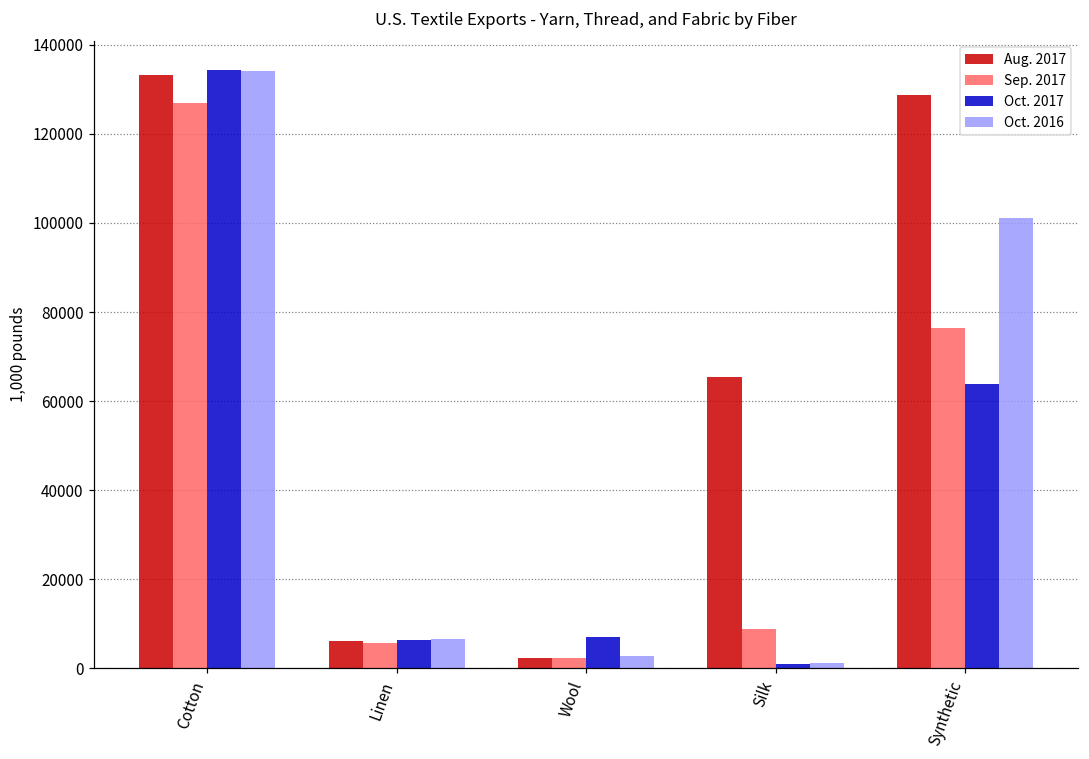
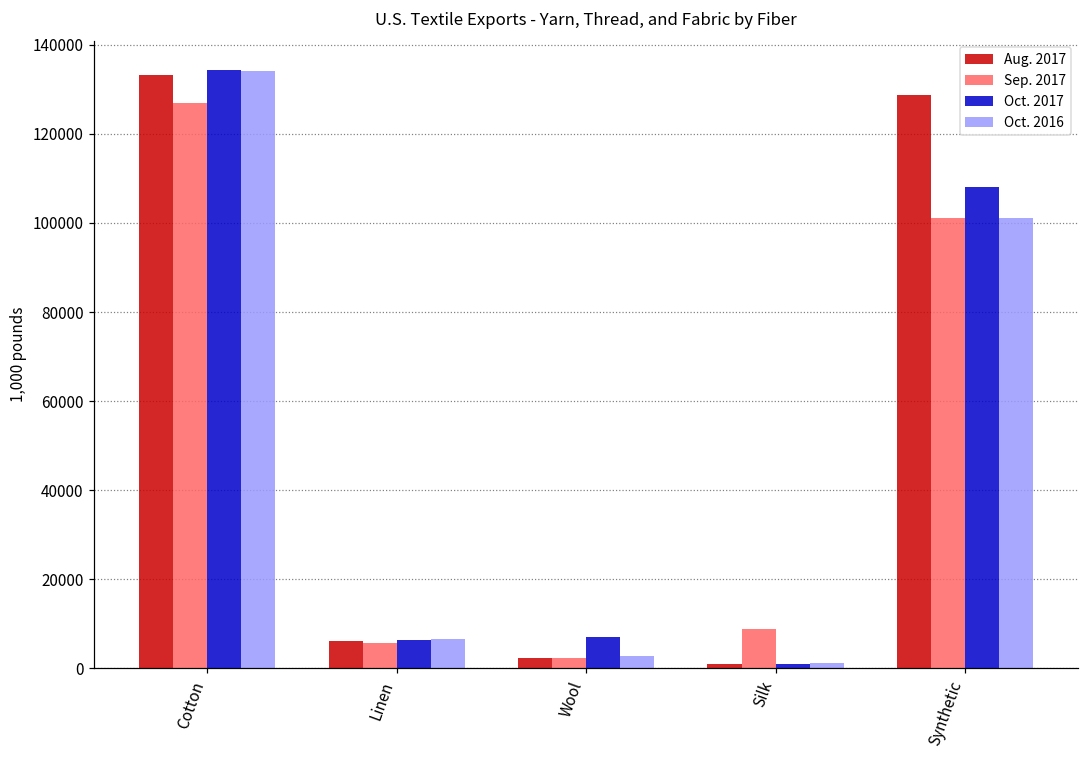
  {
    "Aug. 2017": {
      "Cotton": 133000,
      "Linen": 6000,
      "Wool": 2000,
-     "Silk": 65000,
+     "Silk": 1000,
      "Synthetic": 129000
    },
    "Sep. 2017": {
      "Cotton": 127000,
      "Linen": 6000,
      "Wool": 2000,
      "Silk": 9000,
-     "Synthetic": 77000
+     "Synthetic": 101000
    },
    "Oct. 2017": {
      "Cotton": 134000,
      "Linen": 6000,
      "Wool": 7000,
      "Silk": 1000,
-     "Synthetic": 64000
+     "Synthetic": 108000
    },
    "Oct. 2016": {
      "Cotton": 134000,
      "Linen": 7000,
      "Wool": 3000,
      "Silk": 1000,
      "Synthetic": 101000
    }
  }
